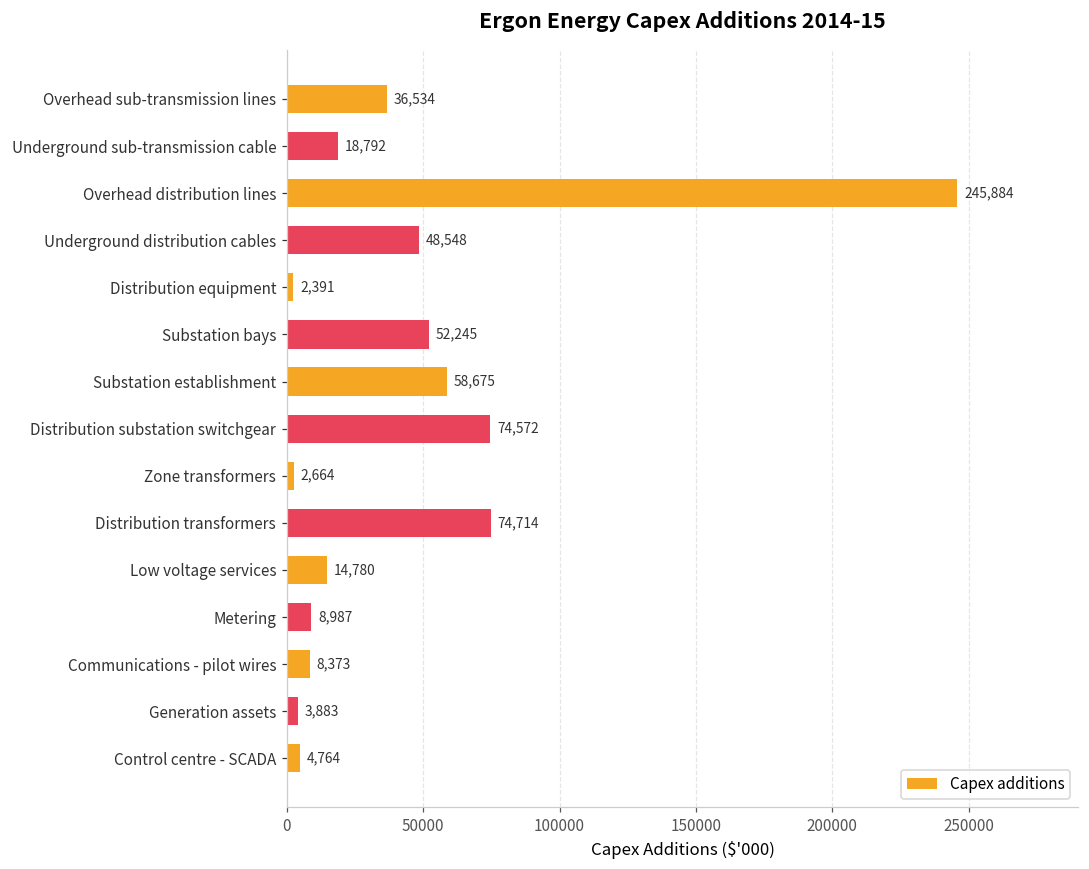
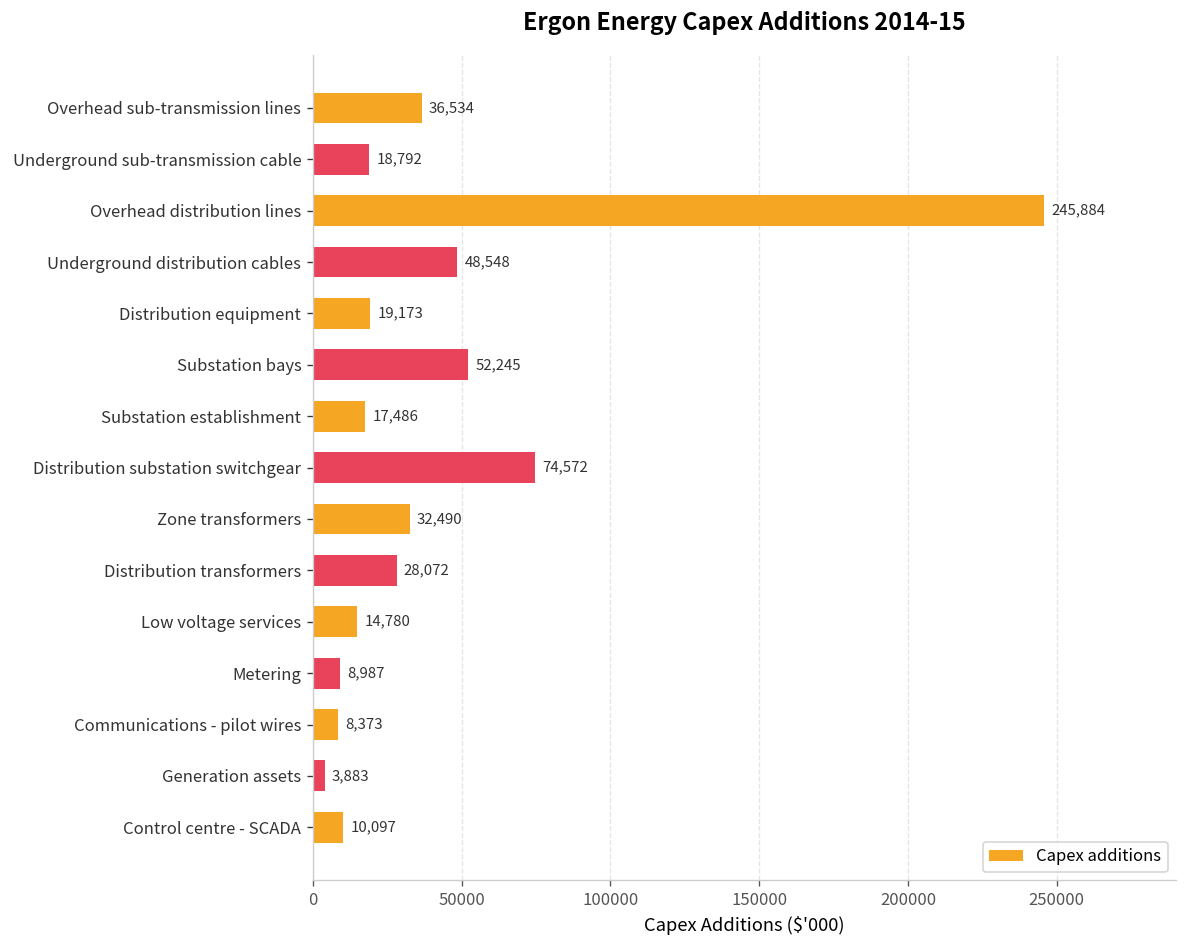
  {
    "Overhead sub-transmission lines": "36,534",
    "Underground sub-transmission cable": "18,792",
    "Overhead distribution lines": "245,884",
    "Underground distribution cables": "48,548",
-   "Distribution equipment": "2,391",
+   "Distribution equipment": "19,173",
    "Substation bays": "52,245",
-   "Substation establishment": "58,675",
+   "Substation establishment": "17,486",
    "Distribution substation switchgear": "74,572",
-   "Zone transformers": "2,664",
-   "Distribution transformers": "74,714",
+   "Zone transformers": "32,490",
+   "Distribution transformers": "28,072",
    "Low voltage services": "14,780",
    "Metering": "8,987",
    "Communications - pilot wires": "8,373",
    "Generation assets": "3,883",
-   "Control centre - SCADA": "4,764"
+   "Control centre - SCADA": "10,097"
  }
